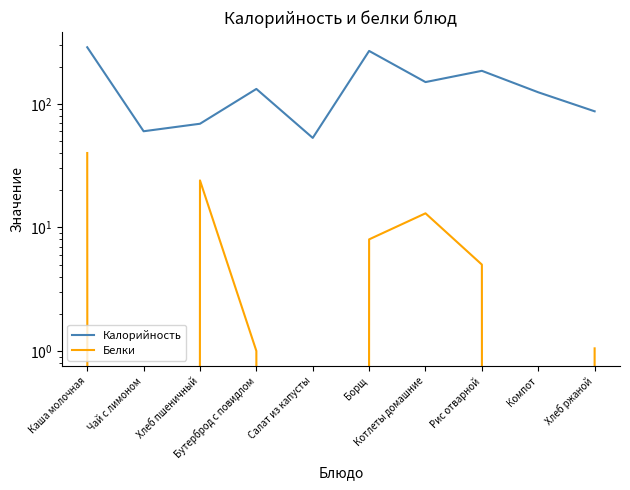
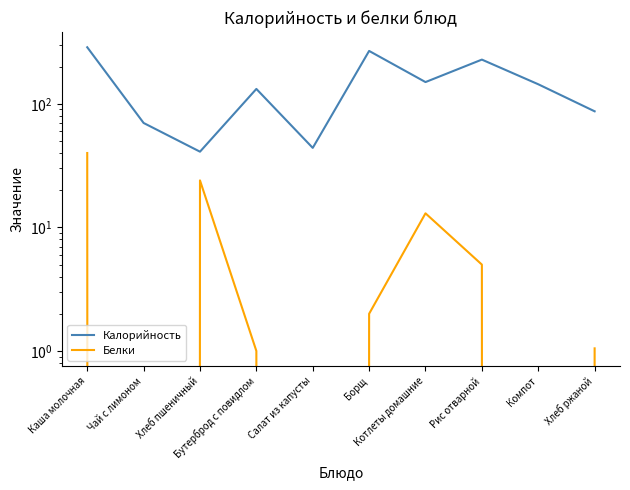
  {
    "Калорийность": {
      "Каша молочная": 290,
-     "Чай с лимоном": 60,
-     "Хлеб пшеничный": 70,
+     "Чай с лимоном": 70,
+     "Хлеб пшеничный": 41,
      "Бутерброд с повидлом": 130,
-     "Салат из капусты": 53,
+     "Салат из капусты": 44,
      "Борщ": 270,
      "Котлеты домашние": 150,
-     "Рис отварной": 190,
-     "Компот": 120,
+     "Рис отварной": 230,
+     "Компот": 140,
      "Хлеб ржаной": 90
    },
    "Белки": {
      "Каша молочная": 40,
      "Хлеб пшеничный": 24,
      "Бутерброд с повидлом": 1,
-     "Борщ": 8,
+     "Борщ": 2,
      "Котлеты домашние": 13,
      "Рис отварной": 5,
      "Хлеб ржаной": 1.1
    }
  }
